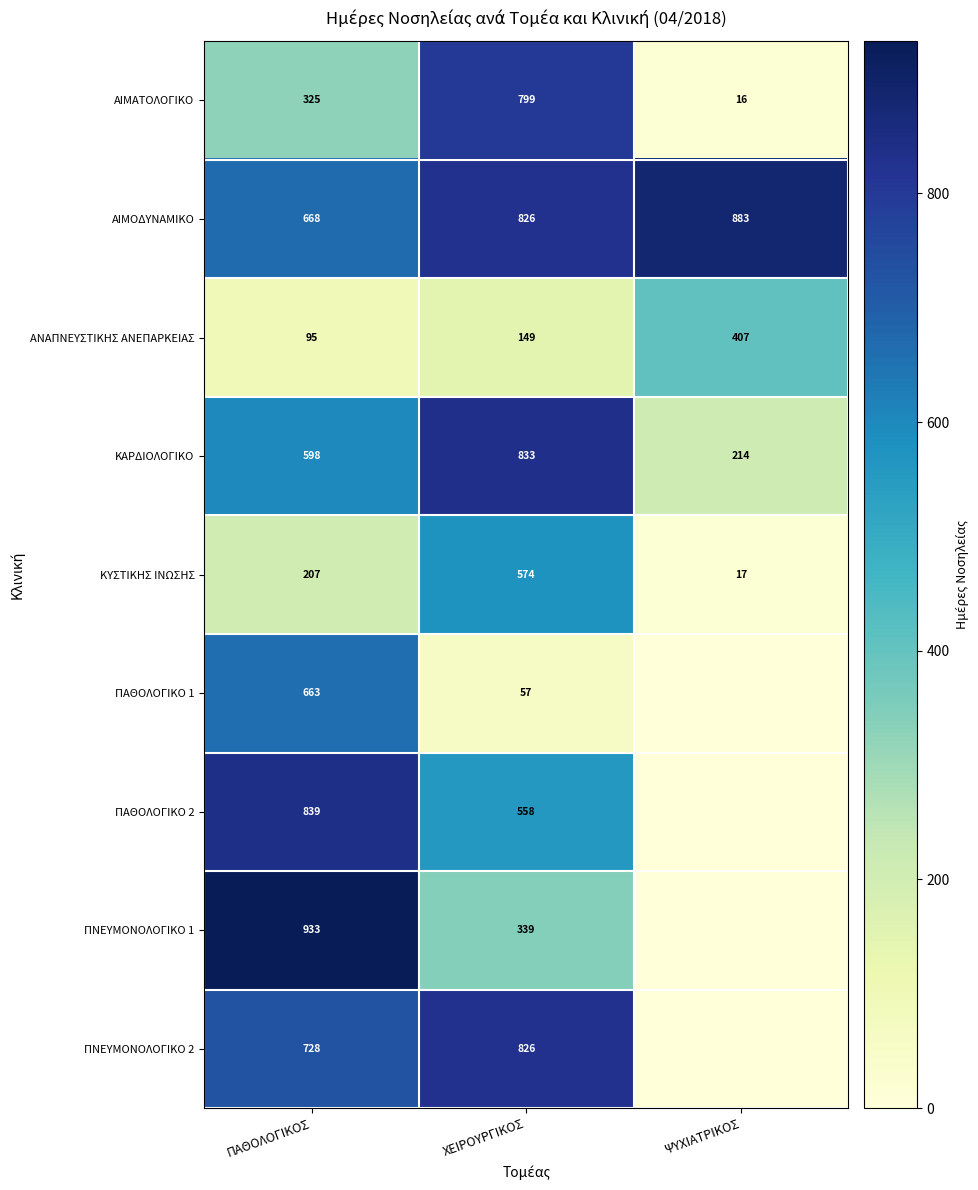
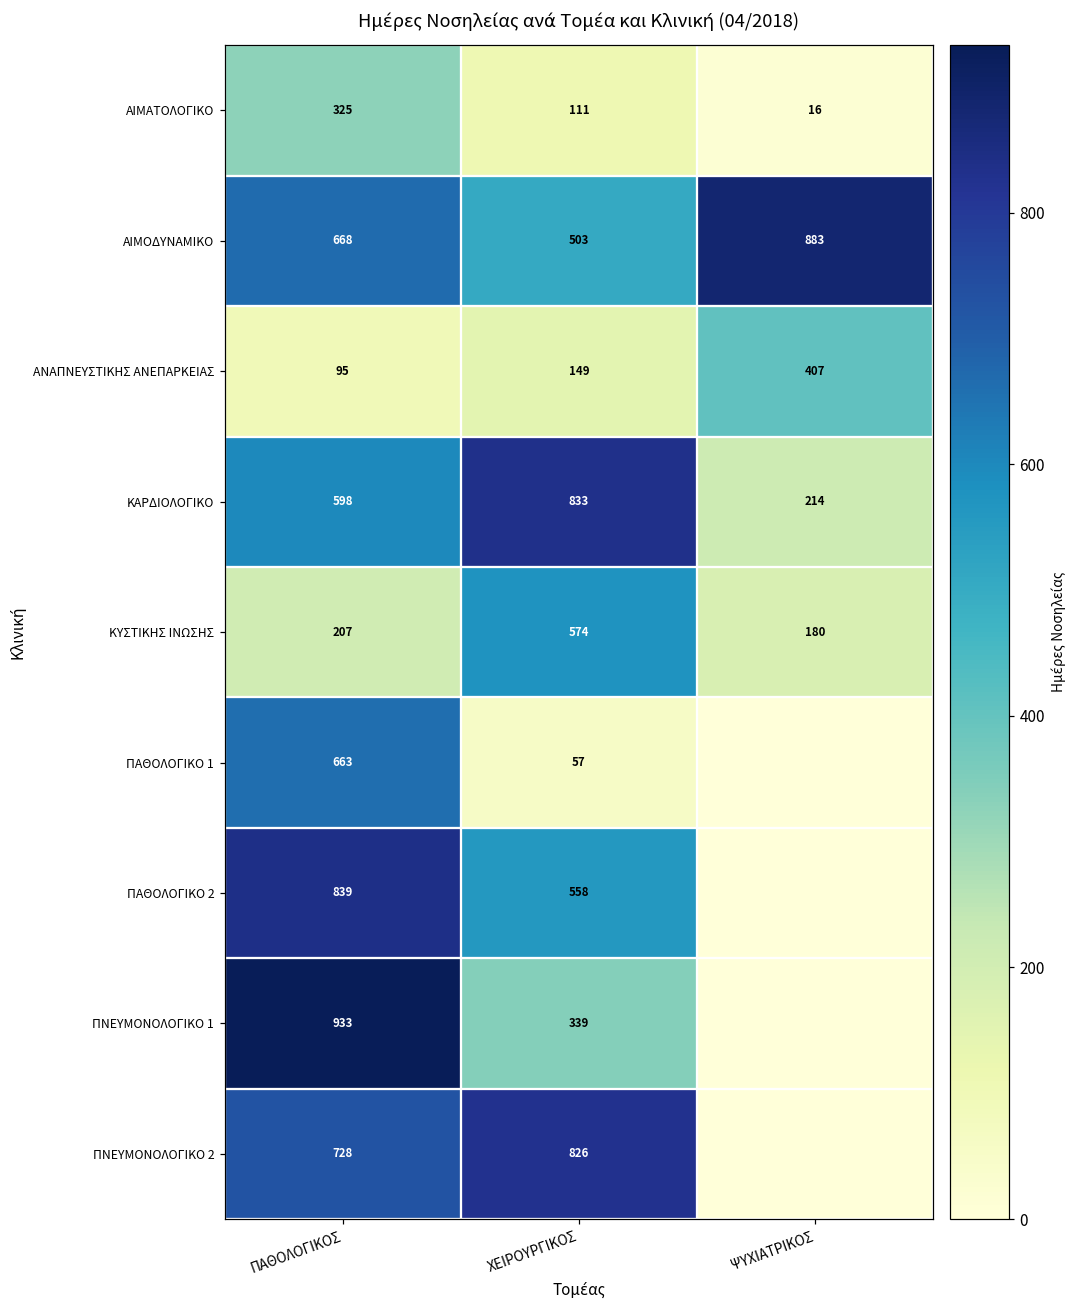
  {
    "ΑΙΜΑΤΟΛΟΓΙΚΟ": {
      "ΠΑΘΟΛΟΓΙΚΟΣ": 325,
-     "ΧΕΙΡΟΥΡΓΙΚΟΣ": 799,
+     "ΧΕΙΡΟΥΡΓΙΚΟΣ": 111,
      "ΨΥΧΙΑΤΡΙΚΟΣ": 16
    },
    "ΑΙΜΟΔΥΝΑΜΙΚΟ": {
      "ΠΑΘΟΛΟΓΙΚΟΣ": 668,
-     "ΧΕΙΡΟΥΡΓΙΚΟΣ": 826,
+     "ΧΕΙΡΟΥΡΓΙΚΟΣ": 503,
      "ΨΥΧΙΑΤΡΙΚΟΣ": 883
    },
    "ΑΝΑΠΝΕΥΣΤΙΚΗΣ ΑΝΕΠΑΡΚΕΙΑΣ": {
      "ΠΑΘΟΛΟΓΙΚΟΣ": 95,
      "ΧΕΙΡΟΥΡΓΙΚΟΣ": 149,
      "ΨΥΧΙΑΤΡΙΚΟΣ": 407
    },
    "ΚΑΡΔΙΟΛΟΓΙΚΟ": {
      "ΠΑΘΟΛΟΓΙΚΟΣ": 598,
      "ΧΕΙΡΟΥΡΓΙΚΟΣ": 833,
      "ΨΥΧΙΑΤΡΙΚΟΣ": 214
    },
    "ΚΥΣΤΙΚΗΣ ΙΝΩΣΗΣ": {
      "ΠΑΘΟΛΟΓΙΚΟΣ": 207,
      "ΧΕΙΡΟΥΡΓΙΚΟΣ": 574,
-     "ΨΥΧΙΑΤΡΙΚΟΣ": 17
+     "ΨΥΧΙΑΤΡΙΚΟΣ": 180
    },
    "ΠΑΘΟΛΟΓΙΚΟ 1": {
      "ΠΑΘΟΛΟΓΙΚΟΣ": 663,
      "ΧΕΙΡΟΥΡΓΙΚΟΣ": 57
    },
    "ΠΑΘΟΛΟΓΙΚΟ 2": {
      "ΠΑΘΟΛΟΓΙΚΟΣ": 839,
      "ΧΕΙΡΟΥΡΓΙΚΟΣ": 558
    },
    "ΠΝΕΥΜΟΝΟΛΟΓΙΚΟ 1": {
      "ΠΑΘΟΛΟΓΙΚΟΣ": 933,
      "ΧΕΙΡΟΥΡΓΙΚΟΣ": 339
    },
    "ΠΝΕΥΜΟΝΟΛΟΓΙΚΟ 2": {
      "ΠΑΘΟΛΟΓΙΚΟΣ": 728,
      "ΧΕΙΡΟΥΡΓΙΚΟΣ": 826
    }
  }
